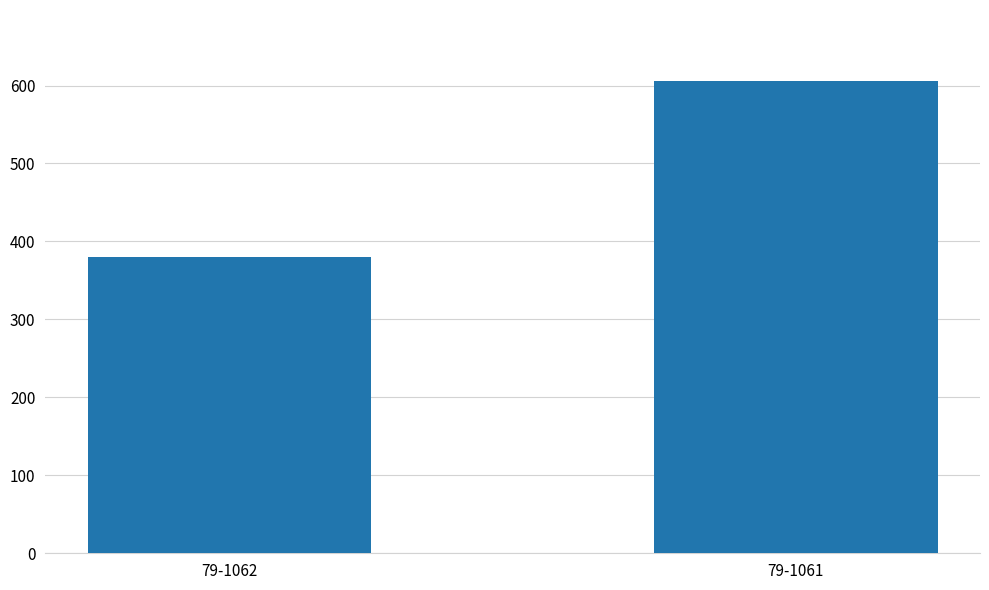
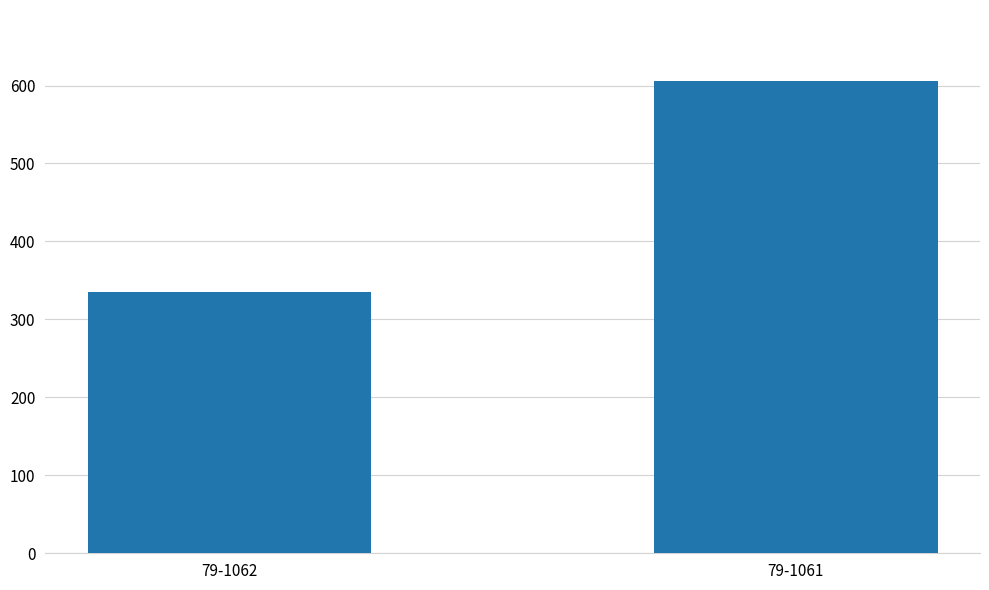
  {
-   "79-1062": 380,
+   "79-1062": 340,
    "79-1061": 610
  }
